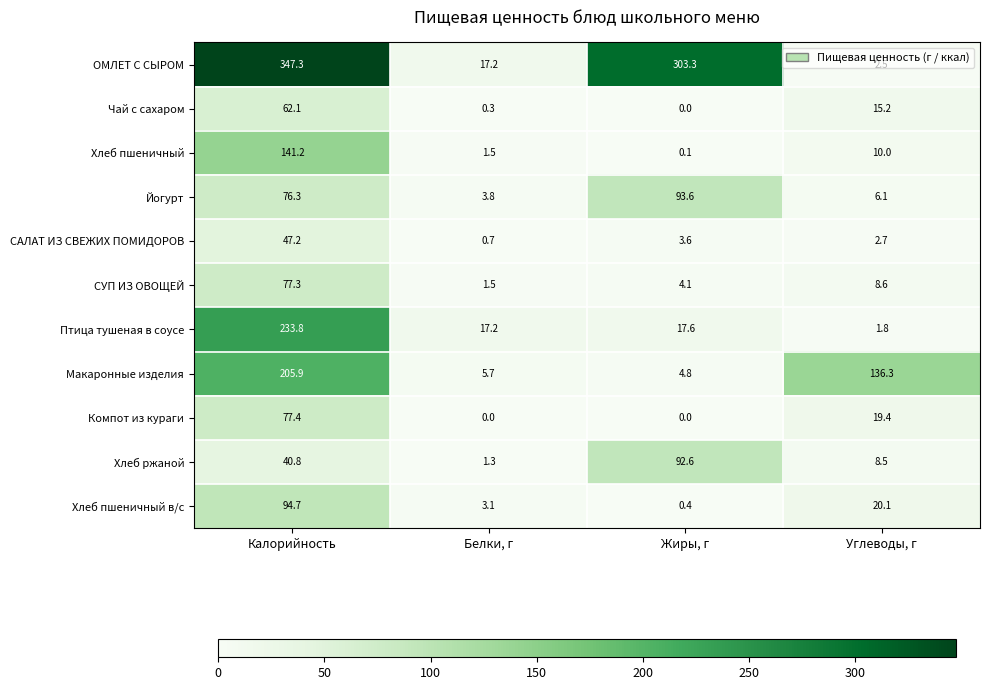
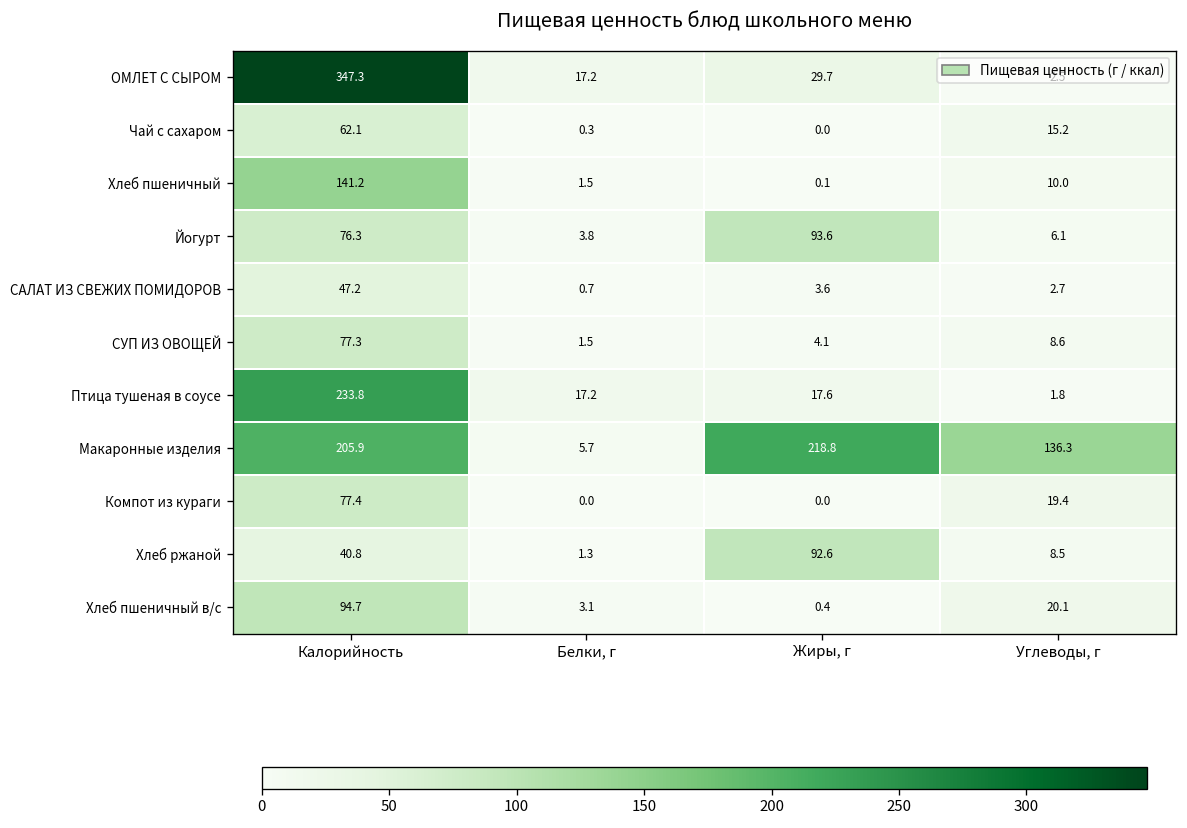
  {
    "ОМЛЕТ С СЫРОМ": {
      "Калорийность": 347.3,
      "Белки, г": 17.2,
-     "Жиры, г": 303.3
+     "Жиры, г": 29.7
    },
    "Чай с сахаром": {
      "Калорийность": 62.1,
      "Белки, г": 0.3,
      "Жиры, г": 0.0,
      "Углеводы, г": 15.2
    },
    "Хлеб пшеничный": {
      "Калорийность": 141.2,
      "Белки, г": 1.5,
      "Жиры, г": 0.1,
      "Углеводы, г": 10.0
    },
    "Йогурт": {
      "Калорийность": 76.3,
      "Белки, г": 3.8,
      "Жиры, г": 93.6,
      "Углеводы, г": 6.1
    },
    "САЛАТ ИЗ СВЕЖИХ ПОМИДОРОВ": {
      "Калорийность": 47.2,
      "Белки, г": 0.7,
      "Жиры, г": 3.6,
      "Углеводы, г": 2.7
    },
    "СУП ИЗ ОВОЩЕЙ": {
      "Калорийность": 77.3,
      "Белки, г": 1.5,
      "Жиры, г": 4.1,
      "Углеводы, г": 8.6
    },
    "Птица тушеная в соусе": {
      "Калорийность": 233.8,
      "Белки, г": 17.2,
      "Жиры, г": 17.6,
      "Углеводы, г": 1.8
    },
    "Макаронные изделия": {
      "Калорийность": 205.9,
      "Белки, г": 5.7,
-     "Жиры, г": 4.8,
+     "Жиры, г": 218.8,
      "Углеводы, г": 136.3
    },
    "Компот из кураги": {
      "Калорийность": 77.4,
      "Белки, г": 0.0,
      "Жиры, г": 0.0,
      "Углеводы, г": 19.4
    },
    "Хлеб ржаной": {
      "Калорийность": 40.8,
      "Белки, г": 1.3,
      "Жиры, г": 92.6,
      "Углеводы, г": 8.5
    },
    "Хлеб пшеничный в/с": {
      "Калорийность": 94.7,
      "Белки, г": 3.1,
      "Жиры, г": 0.4,
      "Углеводы, г": 20.1
    }
  }
